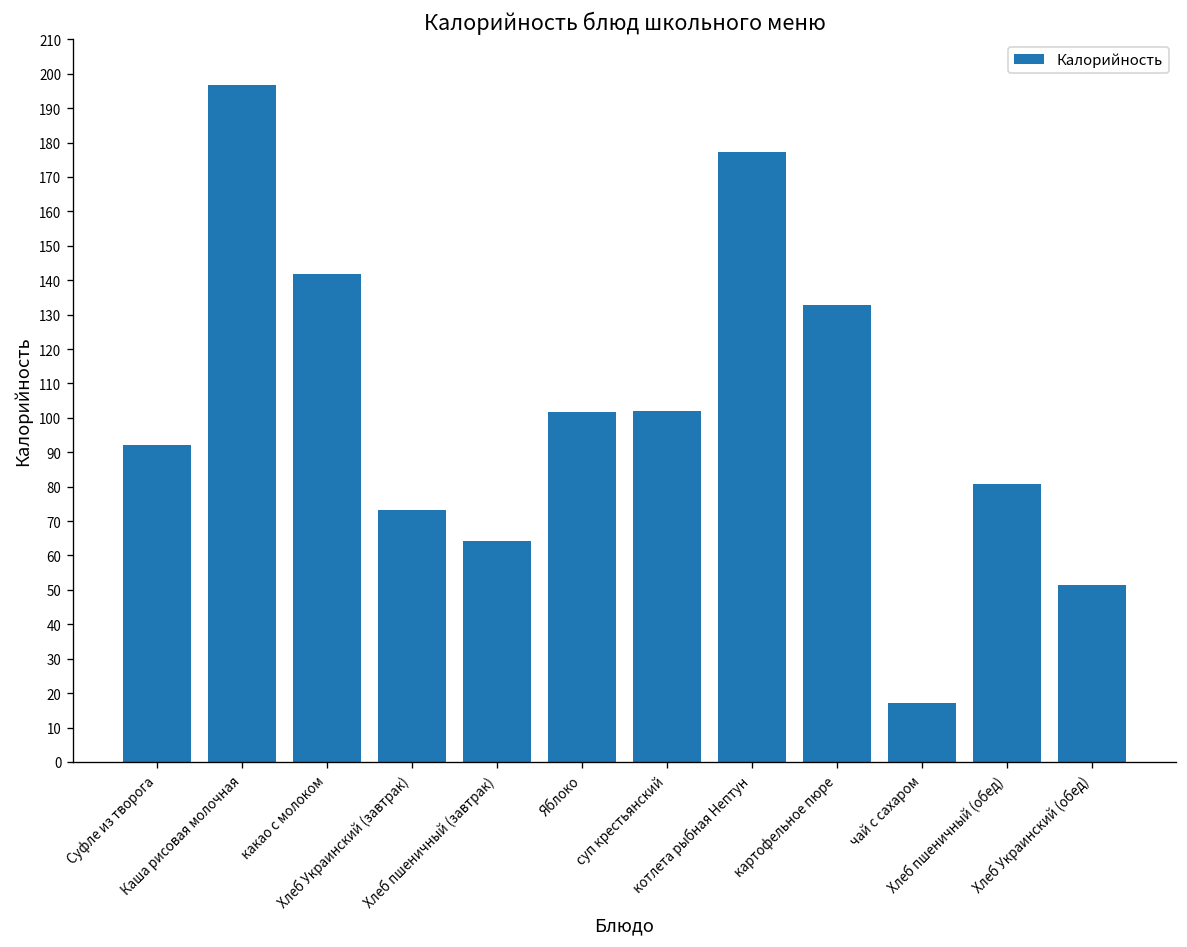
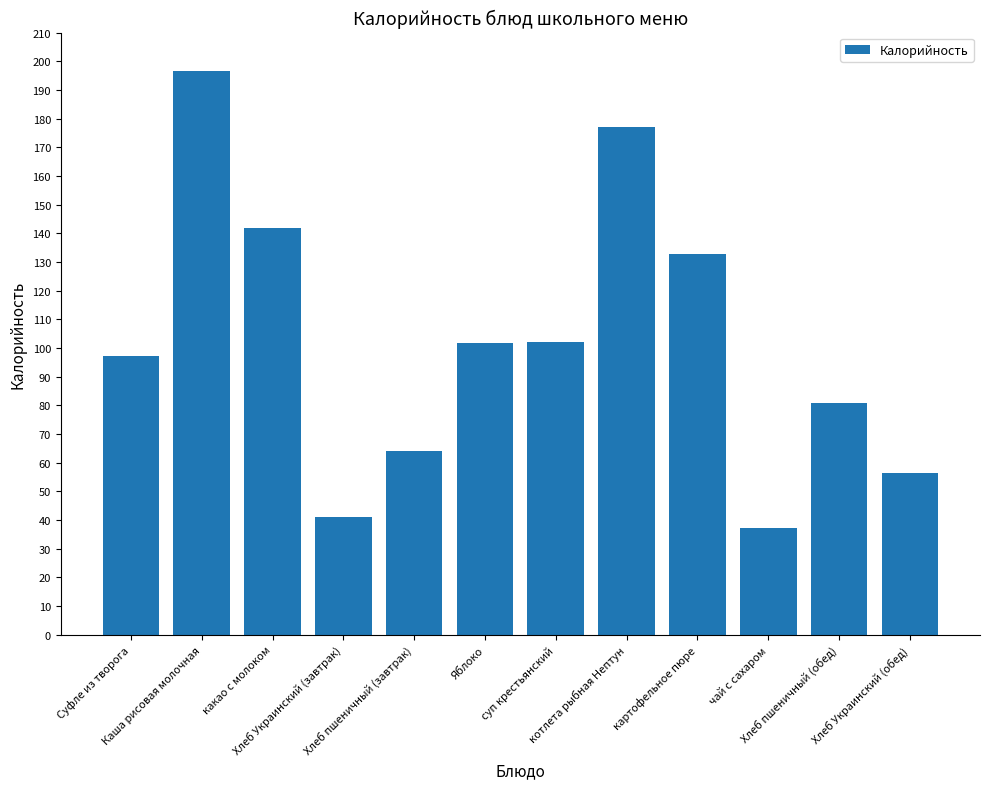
  {
-   "Суфле из творога": 92,
+   "Суфле из творога": 97,
    "Каша рисовая молочная": 197,
    "какао с молоком": 142,
-   "Хлеб Украинский (завтрак)": 73,
+   "Хлеб Украинский (завтрак)": 41,
    "Хлеб пшеничный (завтрак)": 64,
    "Яблоко": 102,
    "суп крестьянский": 102,
    "котлета рыбная Нептун": 177,
    "картофельное пюре": 133,
-   "чай с сахаром": 17,
+   "чай с сахаром": 37,
    "Хлеб пшеничный (обед)": 81,
-   "Хлеб Украинский (обед)": 52
+   "Хлеб Украинский (обед)": 56
  }
